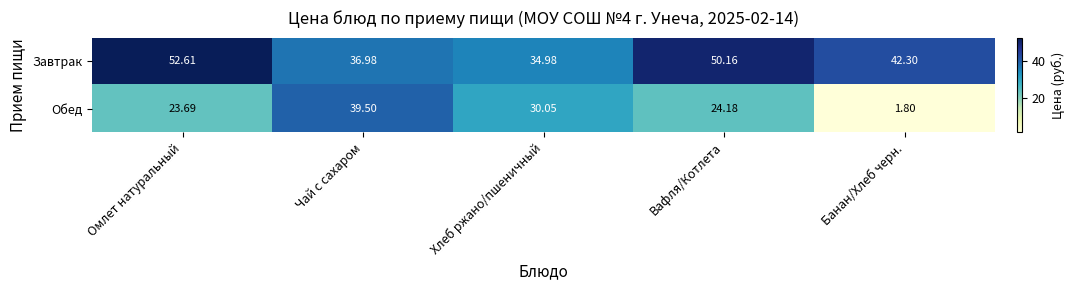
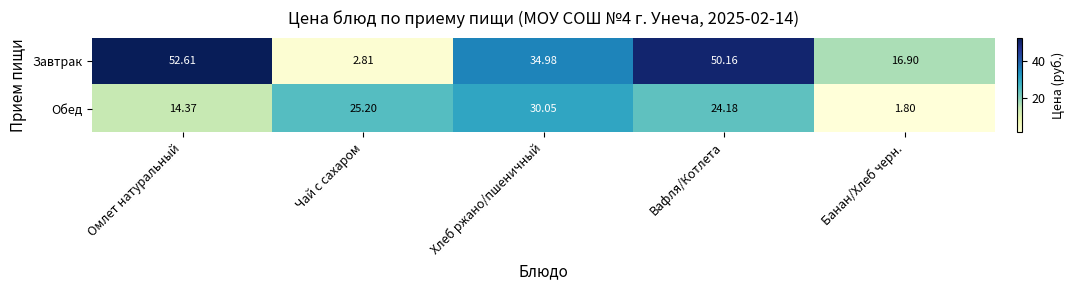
  {
    "Завтрак": {
      "Омлет натуральный": 52.61,
-     "Чай с сахаром": 36.98,
+     "Чай с сахаром": 2.81,
      "Хлеб ржано/пшеничный": 34.98,
      "Вафля/Котлета": 50.16,
-     "Банан/Хлеб черн.": 42.30
+     "Банан/Хлеб черн.": 16.90
    },
    "Обед": {
-     "Омлет натуральный": 23.69,
-     "Чай с сахаром": 39.50,
+     "Омлет натуральный": 14.37,
+     "Чай с сахаром": 25.20,
      "Хлеб ржано/пшеничный": 30.05,
      "Вафля/Котлета": 24.18,
      "Банан/Хлеб черн.": 1.80
    }
  }
